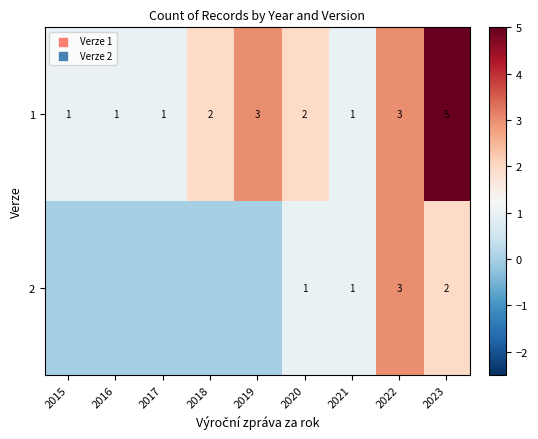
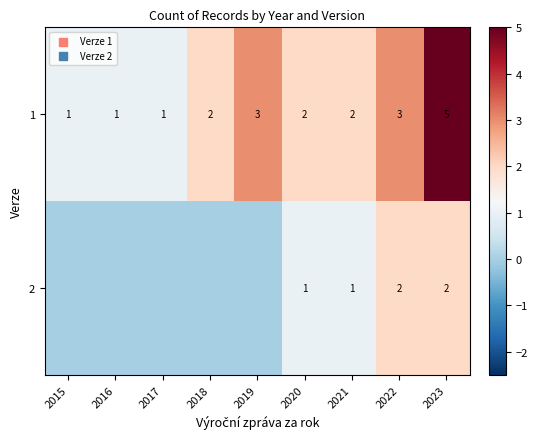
  {
    "1": {
      "2015": 1,
      "2016": 1,
      "2017": 1,
      "2018": 2,
      "2019": 3,
      "2020": 2,
-     "2021": 1,
+     "2021": 2,
      "2022": 3,
      "2023": 5
    },
    "2": {
      "2020": 1,
      "2021": 1,
-     "2022": 3,
+     "2022": 2,
      "2023": 2
    }
  }
